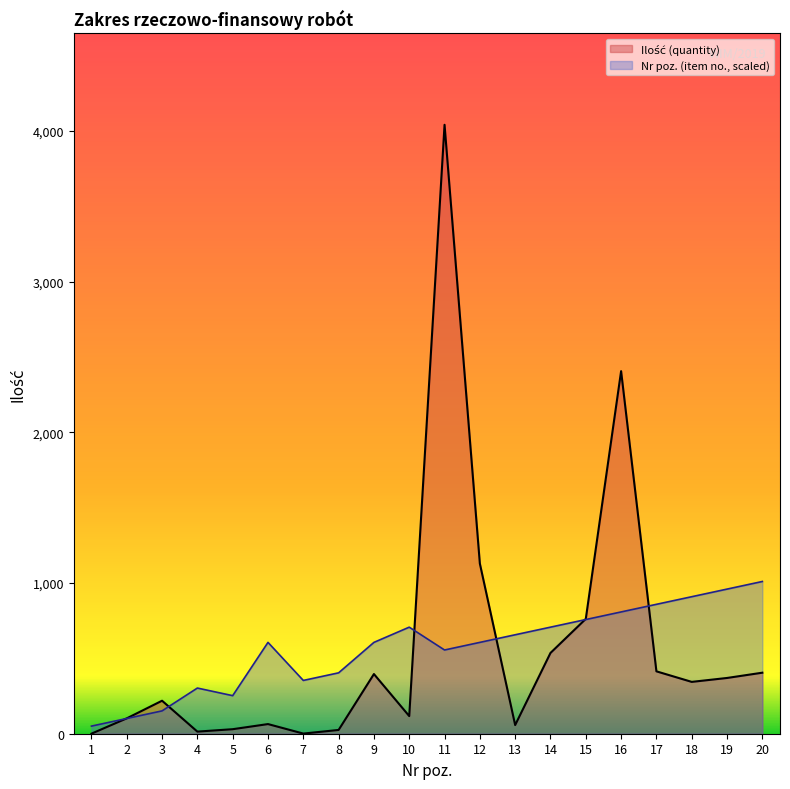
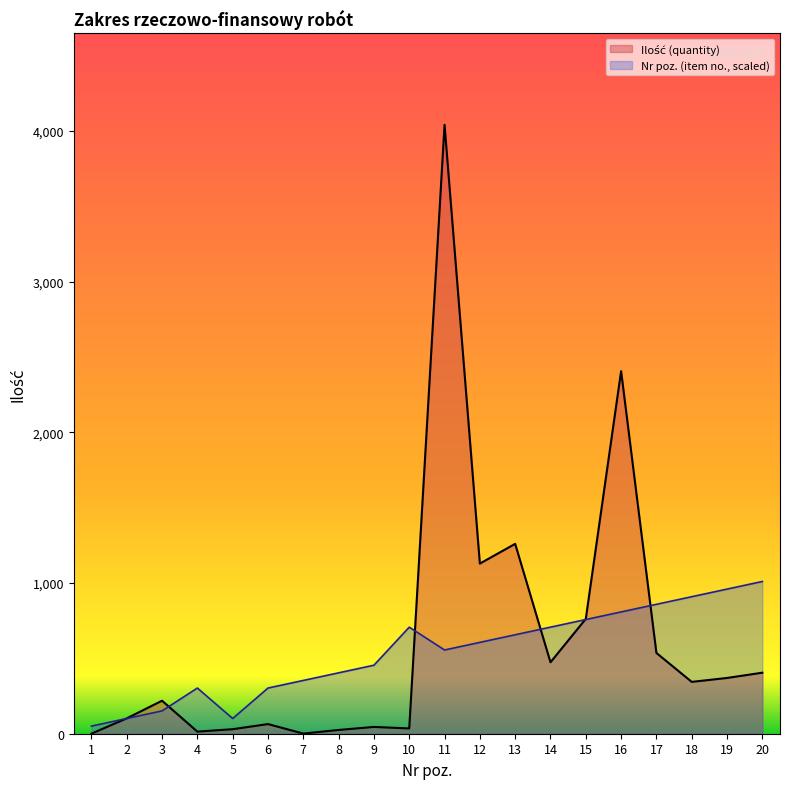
  {
    "Ilość (quantity)": {
      "1": "0",
      "3": "220",
      "4": "10",
      "5": "30",
      "6": "60",
      "7": "0",
      "8": "30",
-     "9": "400",
-     "10": "120",
+     "9": "50",
+     "10": "40",
      "11": "4,040",
      "12": "1,130",
-     "13": "60",
-     "14": "540",
+     "13": "1,260",
+     "14": "470",
      "16": "2,410",
-     "17": "410",
+     "17": "540",
      "18": "340",
      "19": "370",
      "20": "410"
    },
    "Nr poz. (item no., scaled)": {
      "1": "50",
      "3": "150",
      "4": "300",
-     "5": "250",
-     "6": "610",
+     "5": "100",
+     "6": "300",
      "7": "350",
      "8": "400",
-     "9": "610",
+     "9": "450",
      "10": "710",
      "11": "560",
      "12": "610",
      "13": "660",
      "14": "710",
      "16": "810",
      "17": "860",
      "18": "910",
      "19": "960",
      "20": "1,010"
    }
  }
